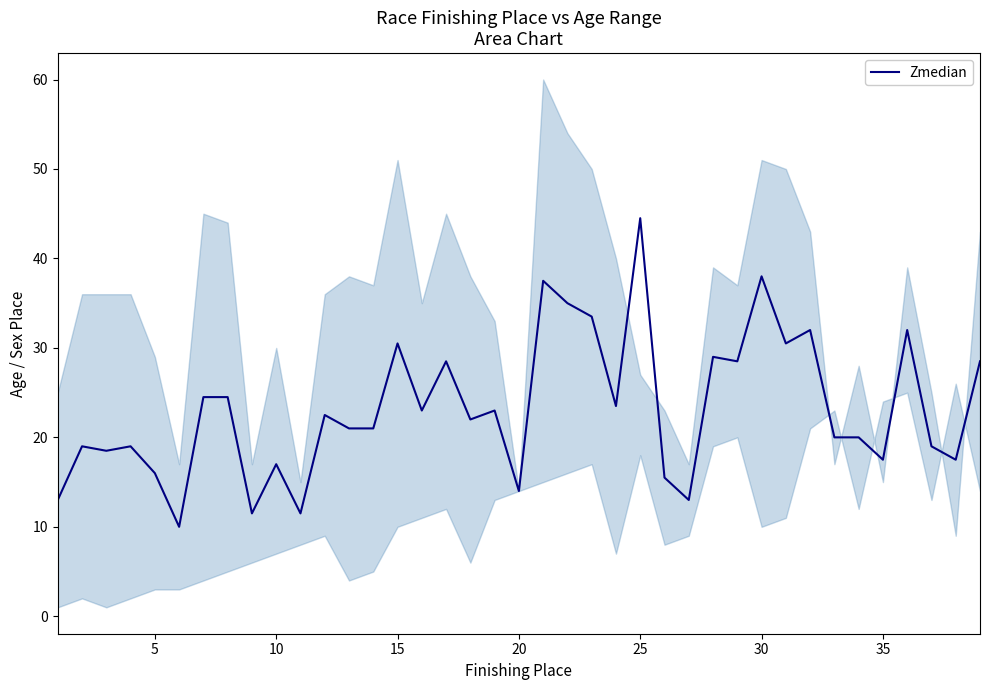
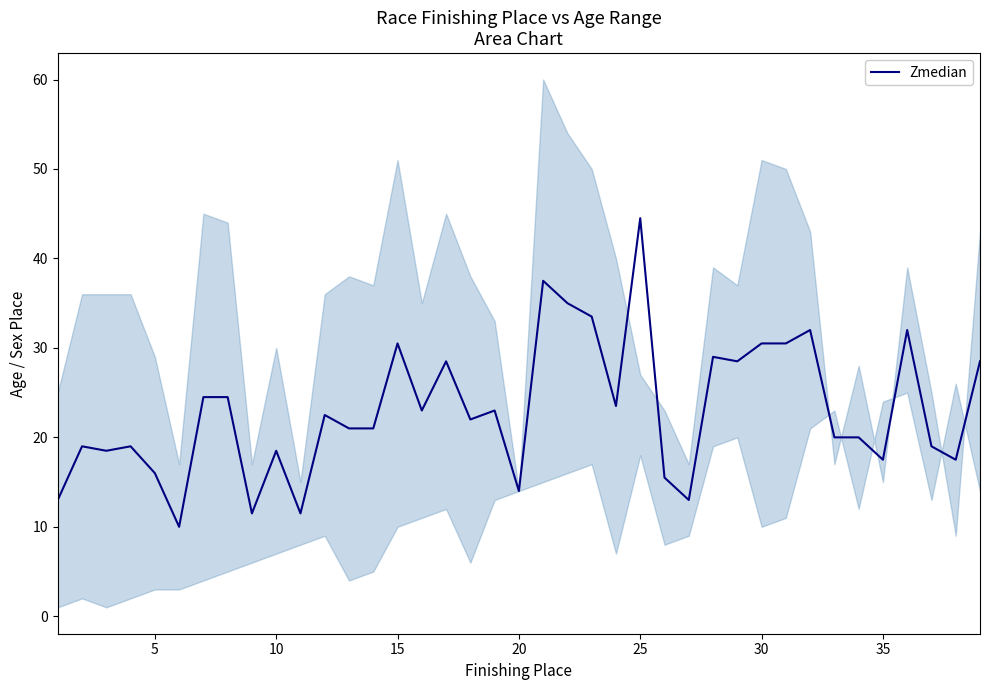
  {
    "Zmedian": {
      "5": 16,
-     "10": 17,
+     "10": 19,
      "15": 31,
      "25": 45,
-     "30": 38,
+     "30": 31,
      "35": 18
    }
  }
